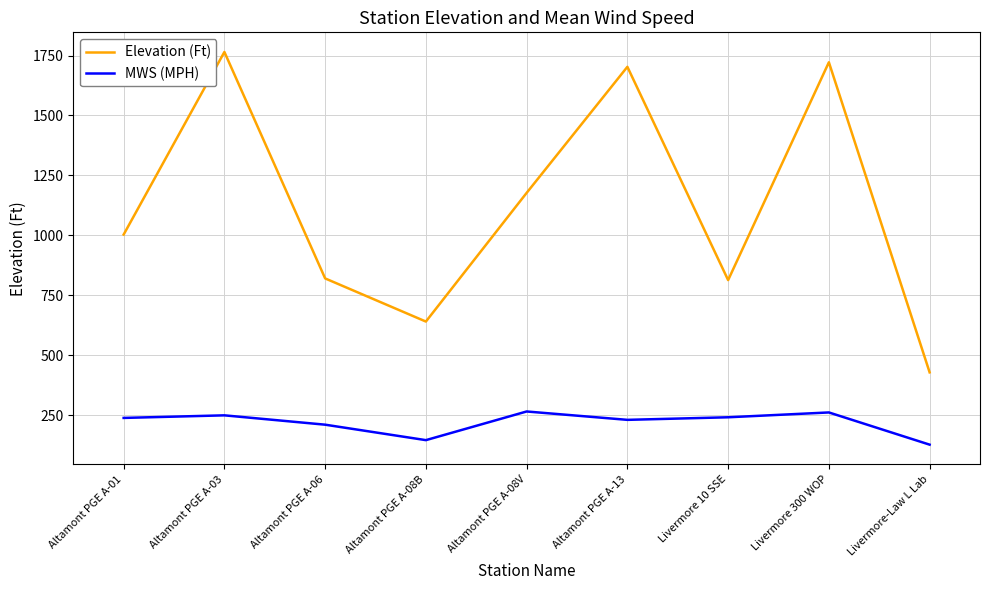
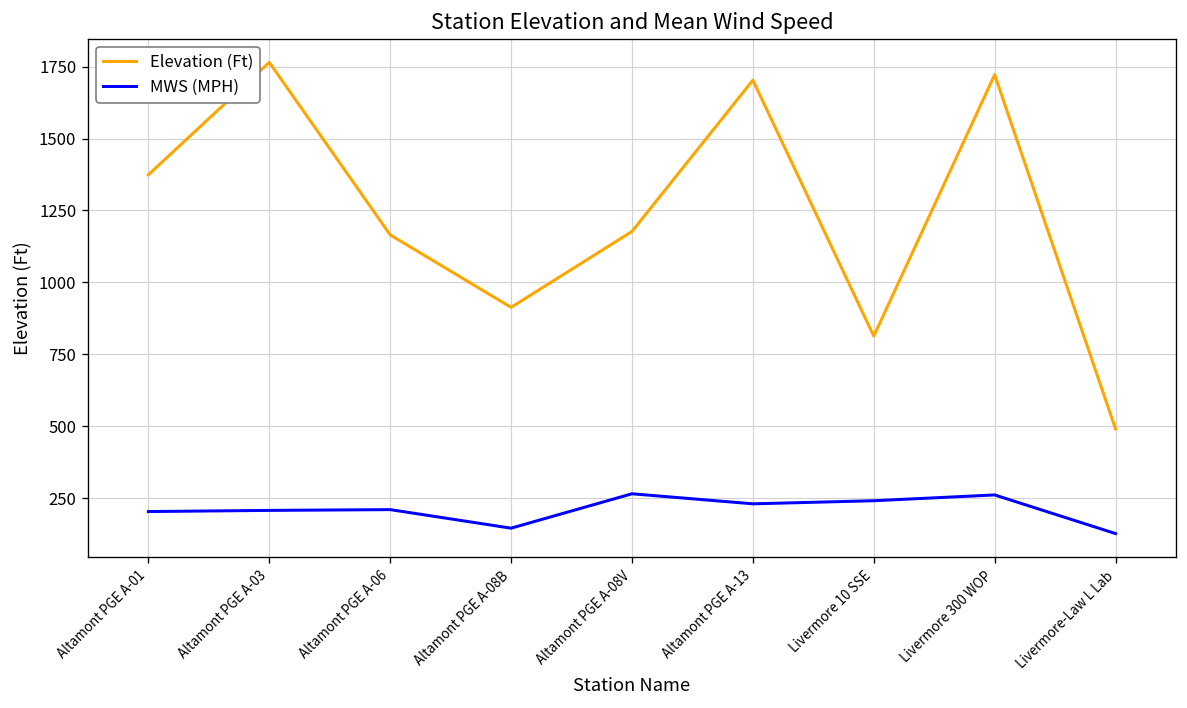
  {
    "Elevation (Ft)": {
-     "Altamont PGE A-01": 1000,
+     "Altamont PGE A-01": 1370,
      "Altamont PGE A-03": 1770,
-     "Altamont PGE A-06": 820,
-     "Altamont PGE A-08B": 640,
+     "Altamont PGE A-06": 1170,
+     "Altamont PGE A-08B": 910,
      "Altamont PGE A-08V": 1180,
      "Altamont PGE A-13": 1700,
      "Livermore 10 SSE": 810,
      "Livermore 300 WOP": 1720,
-     "Livermore-Law L Lab": 430
+     "Livermore-Law L Lab": 490
    },
    "MWS (MPH)": {
-     "Altamont PGE A-01": 240,
-     "Altamont PGE A-03": 250,
+     "Altamont PGE A-01": 200,
+     "Altamont PGE A-03": 210,
      "Altamont PGE A-06": 210,
      "Altamont PGE A-08B": 150,
      "Altamont PGE A-08V": 260,
      "Altamont PGE A-13": 230,
      "Livermore 10 SSE": 240,
      "Livermore 300 WOP": 260,
      "Livermore-Law L Lab": 130
    }
  }
